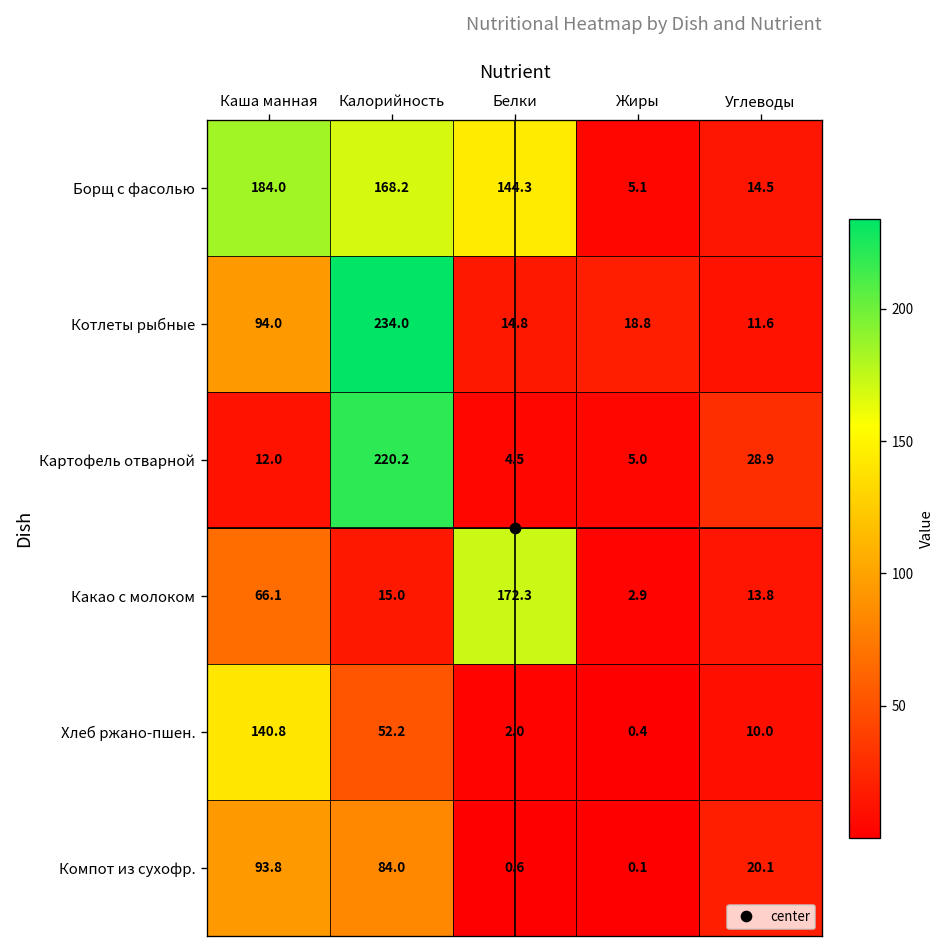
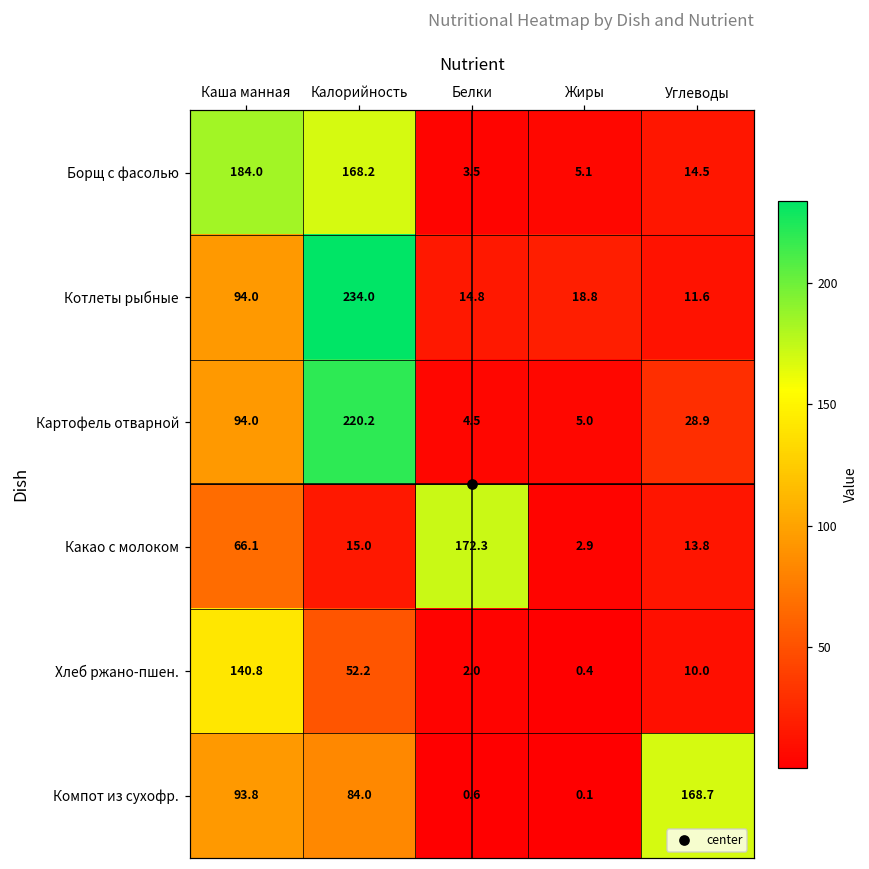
  {
    "Борщ с фасолью": {
      "Каша манная": 184.0,
      "Калорийность": 168.2,
-     "Белки": 144.3,
+     "Белки": 3.5,
      "Жиры": 5.1,
      "Углеводы": 14.5
    },
    "Котлеты рыбные": {
      "Каша манная": 94.0,
      "Калорийность": 234.0,
      "Белки": 14.8,
      "Жиры": 18.8,
      "Углеводы": 11.6
    },
    "Картофель отварной": {
-     "Каша манная": 12.0,
+     "Каша манная": 94.0,
      "Калорийность": 220.2,
      "Белки": 4.5,
      "Жиры": 5.0,
      "Углеводы": 28.9
    },
    "Какао с молоком": {
      "Каша манная": 66.1,
      "Калорийность": 15.0,
      "Белки": 172.3,
      "Жиры": 2.9,
      "Углеводы": 13.8
    },
    "Хлеб ржано-пшен.": {
      "Каша манная": 140.8,
      "Калорийность": 52.2,
      "Белки": 2.0,
      "Жиры": 0.4,
      "Углеводы": 10.0
    },
    "Компот из сухофр.": {
      "Каша манная": 93.8,
      "Калорийность": 84.0,
      "Белки": 0.6,
      "Жиры": 0.1,
-     "Углеводы": 20.1
+     "Углеводы": 168.7
    }
  }
